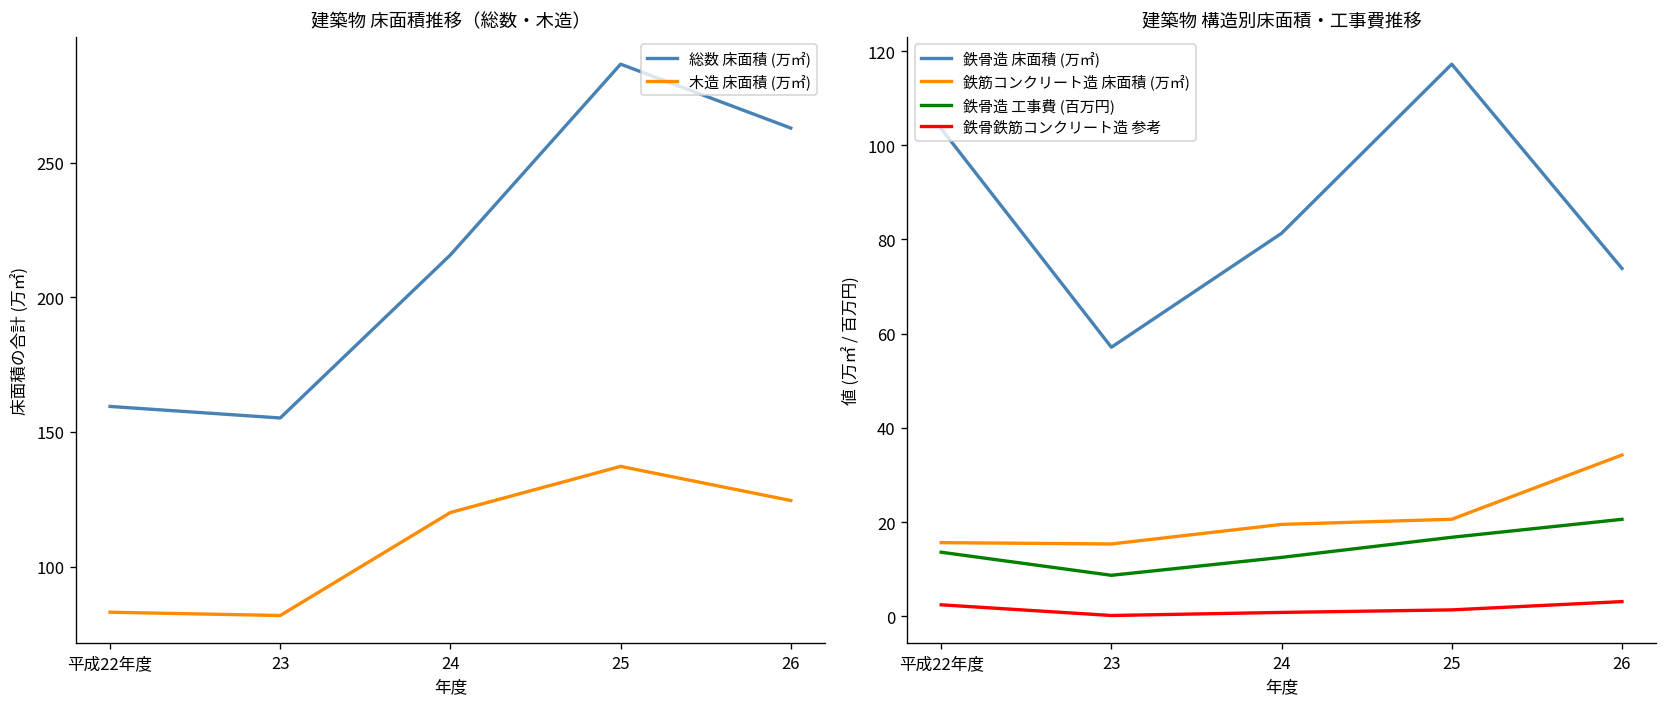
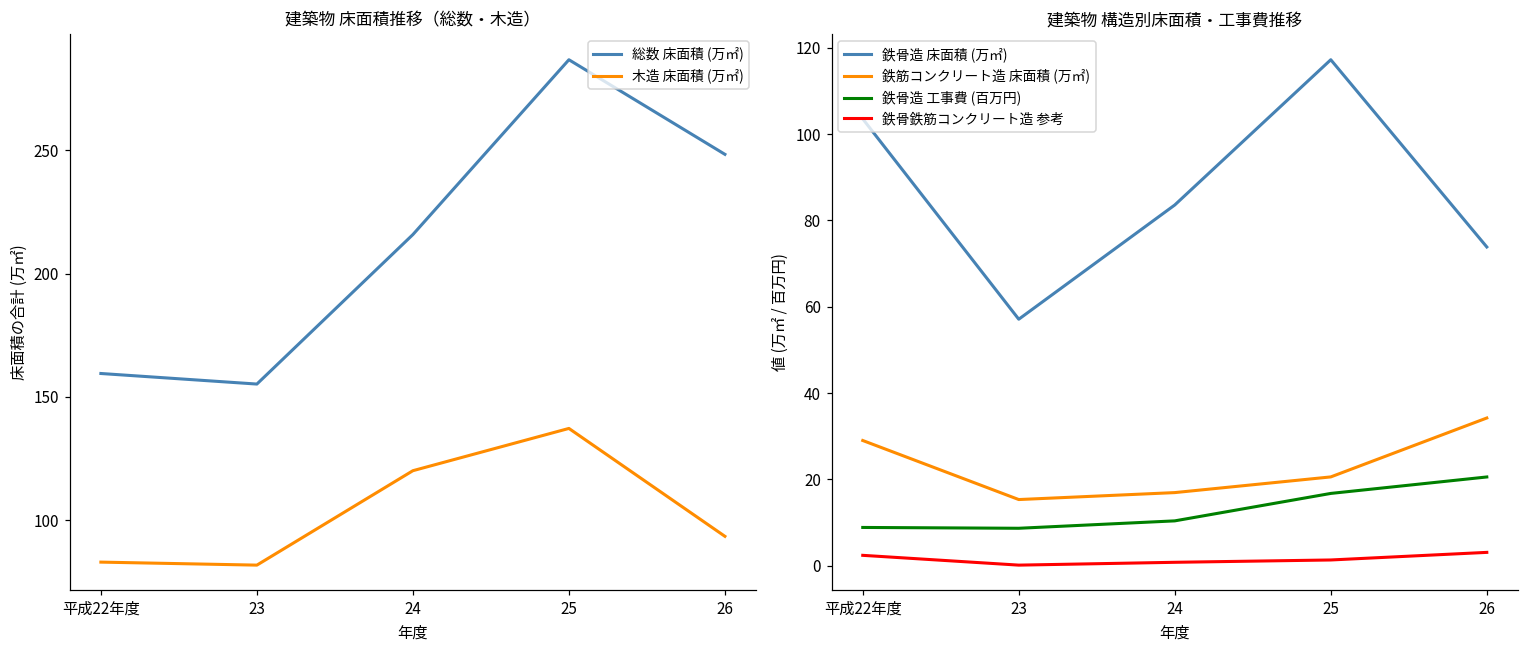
  {
    "建築物 床面積推移（総数・木造）": {
      "総数 床面積 (万㎡)": {
        "平成22年度": 159,
        "23": 155,
        "24": 216,
        "25": 287,
-       "26": 263
+       "26": 248
      },
      "木造 床面積 (万㎡)": {
        "平成22年度": 83,
        "23": 82,
        "24": 120,
        "25": 137,
-       "26": 125
+       "26": 93
      }
    },
    "建築物 構造別床面積・工事費推移": {
      "鉄骨造 床面積 (万㎡)": {
        "23": 57,
-       "24": 81,
+       "24": 84,
        "25": 117,
        "26": 74
      },
      "鉄筋コンクリート造 床面積 (万㎡)": {
-       "平成22年度": 16,
+       "平成22年度": 29,
        "23": 15,
-       "24": 19,
+       "24": 17,
        "25": 21,
        "26": 34
      },
      "鉄骨造 工事費 (百万円)": {
-       "平成22年度": 14,
+       "平成22年度": 9,
        "23": 9,
-       "24": 12,
+       "24": 10,
        "25": 17,
        "26": 21
      },
      "鉄骨鉄筋コンクリート造 参考": {
        "平成22年度": 2,
        "23": 0,
        "24": 1,
        "25": 1,
        "26": 3
      }
    }
  }
